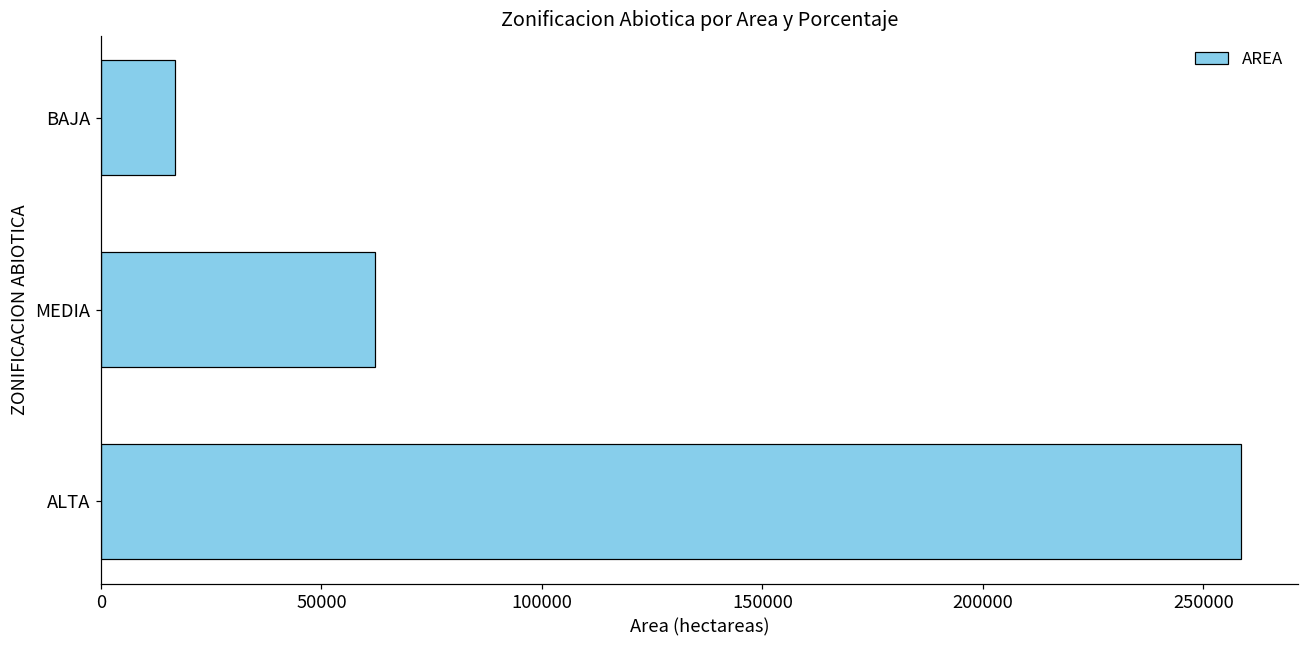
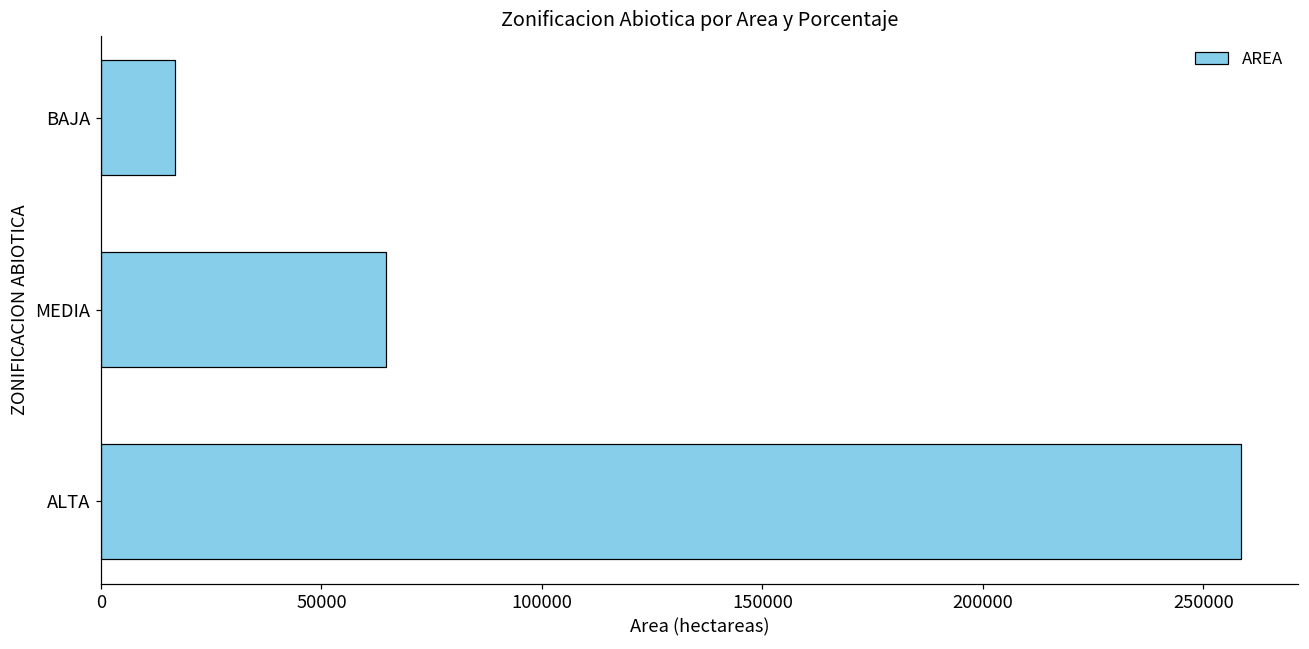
  {
    "BAJA": 17000,
-   "MEDIA": 62000,
+   "MEDIA": 65000,
    "ALTA": 259000
  }
